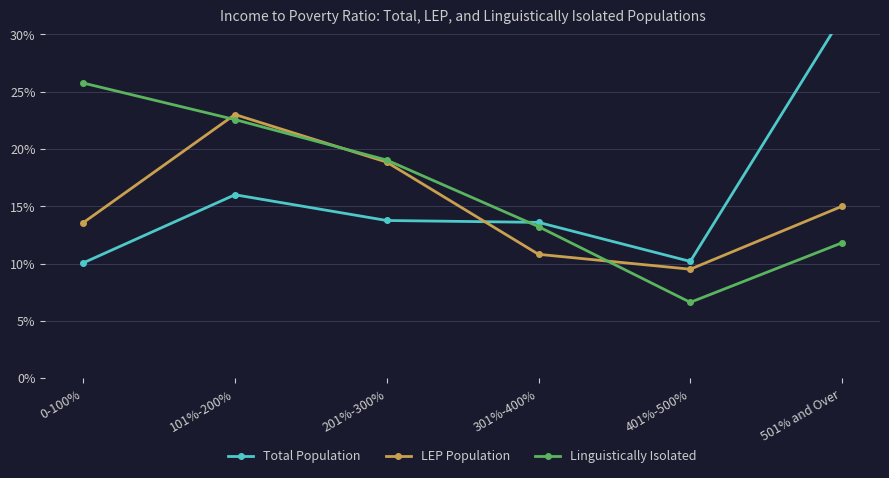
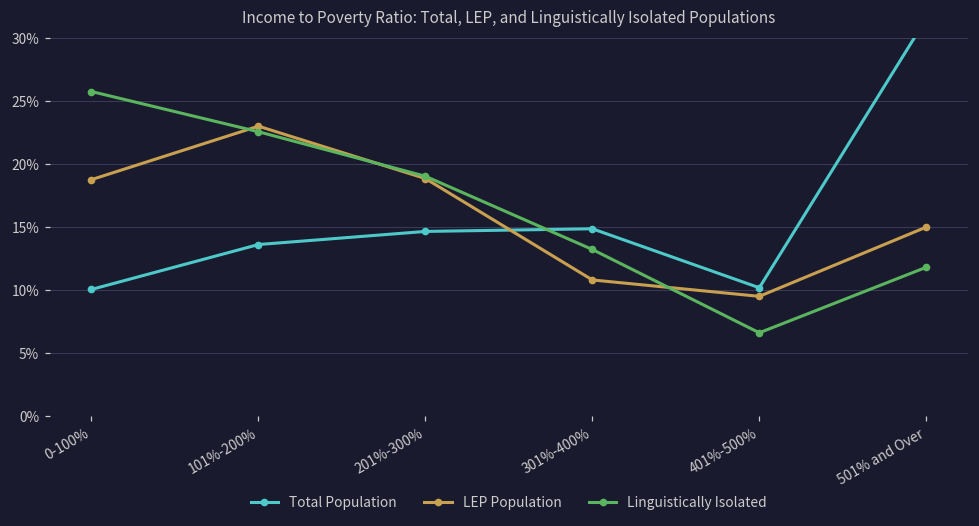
  {
    "Total Population": {
      "0-100%": "10.1%",
-     "101%-200%": "16.0%",
-     "201%-300%": "13.8%",
-     "301%-400%": "13.6%",
+     "101%-200%": "13.6%",
+     "201%-300%": "14.7%",
+     "301%-400%": "14.9%",
      "401%-500%": "10.2%"
    },
    "LEP Population": {
-     "0-100%": "13.6%",
+     "0-100%": "18.8%",
      "101%-200%": "23.0%",
      "301%-400%": "10.8%",
      "401%-500%": "9.5%",
      "501% and Over": "15.0%"
    },
    "Linguistically Isolated": {
      "0-100%": "25.8%",
      "101%-200%": "22.6%",
      "301%-400%": "13.2%",
      "401%-500%": "6.6%",
      "501% and Over": "11.8%"
    }
  }
